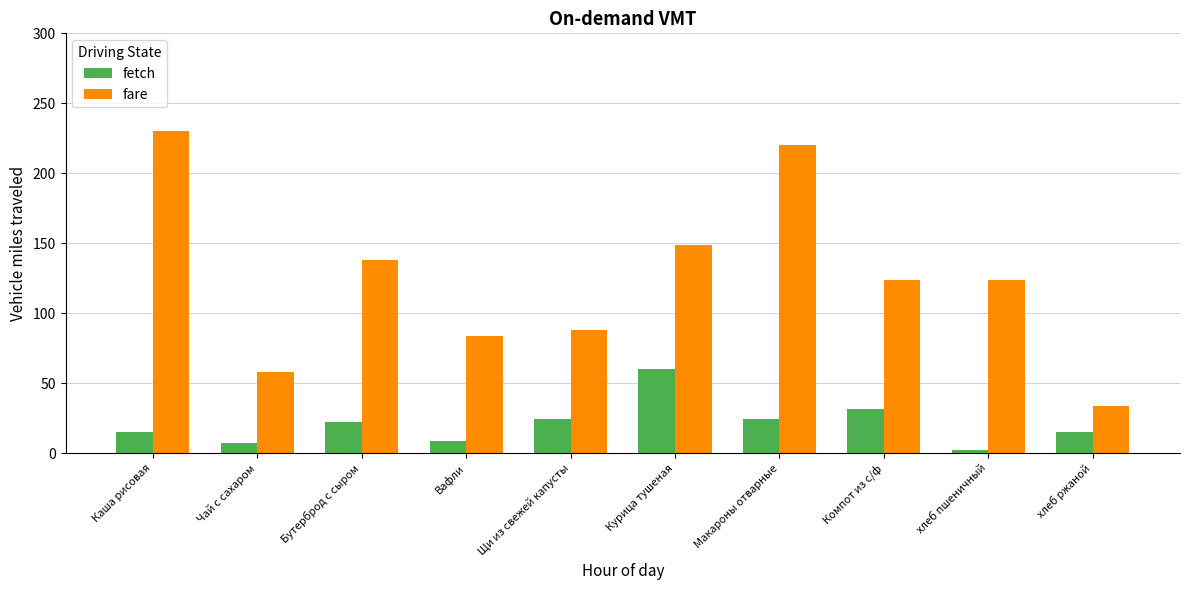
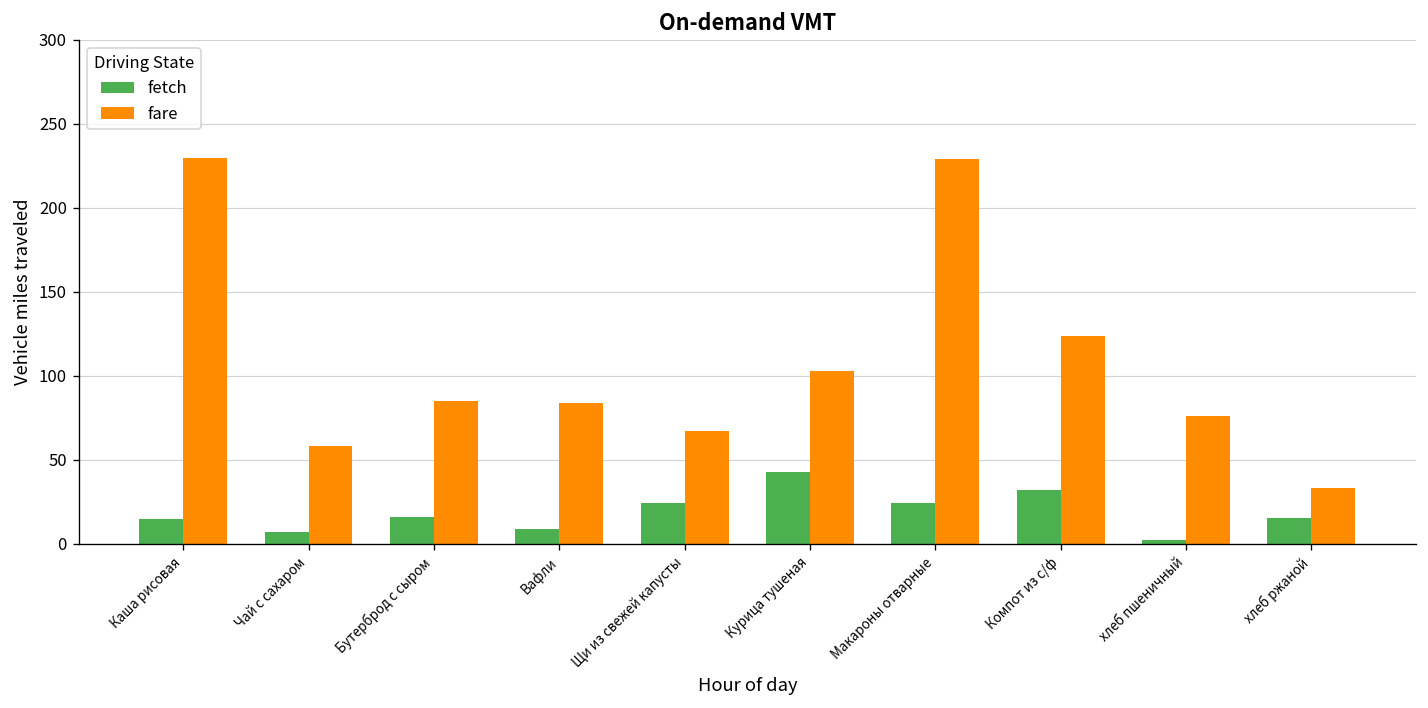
  {
    "fetch": {
      "Каша рисовая": 15,
      "Чай с сахаром": 7,
-     "Бутерброд с сыром": 22,
+     "Бутерброд с сыром": 16,
      "Вафли": 9,
      "Щи из свежей капусты": 25,
-     "Курица тушеная": 60,
+     "Курица тушеная": 43,
      "Макароны отварные": 24,
      "Компот из с/ф": 32,
      "хлеб пшеничный": 2,
      "хлеб ржаной": 15
    },
    "fare": {
      "Каша рисовая": 230,
      "Чай с сахаром": 58,
-     "Бутерброд с сыром": 138,
+     "Бутерброд с сыром": 85,
      "Вафли": 84,
-     "Щи из свежей капусты": 88,
-     "Курица тушеная": 149,
-     "Макароны отварные": 221,
+     "Щи из свежей капусты": 67,
+     "Курица тушеная": 103,
+     "Макароны отварные": 229,
      "Компот из с/ф": 124,
-     "хлеб пшеничный": 124,
+     "хлеб пшеничный": 76,
      "хлеб ржаной": 33
    }
  }
